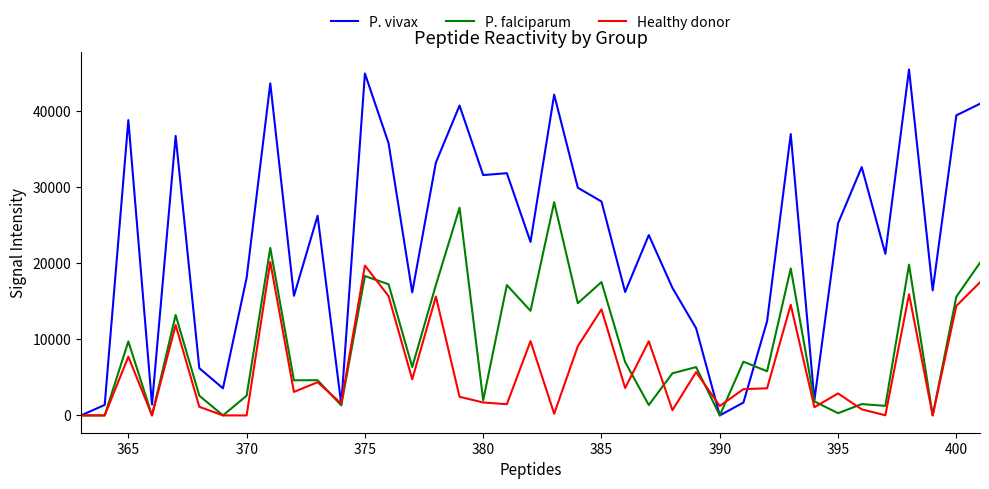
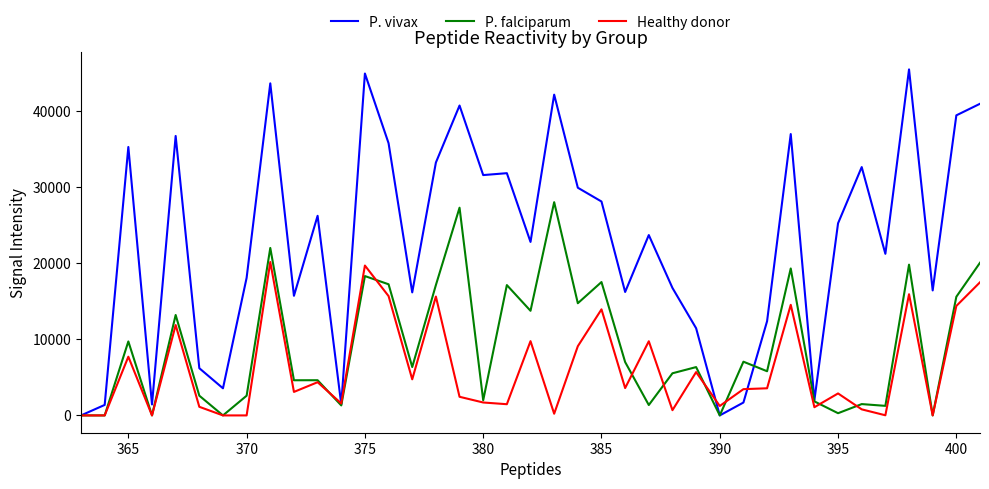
  {
    "P. vivax": {
-     "365": 39000,
+     "365": 35000,
      "370": 18000,
      "375": 45000,
      "380": 32000,
      "385": 28000,
      "395": 25000,
      "400": 39000
    },
    "P. falciparum": {
      "365": 10000,
      "370": 3000,
      "375": 18000,
      "385": 18000,
      "395": 0,
      "400": 16000
    },
    "Healthy donor": {
      "365": 8000,
      "370": 0,
      "375": 20000,
      "385": 14000,
      "390": 1000,
      "395": 3000,
      "400": 14000
    }
  }
